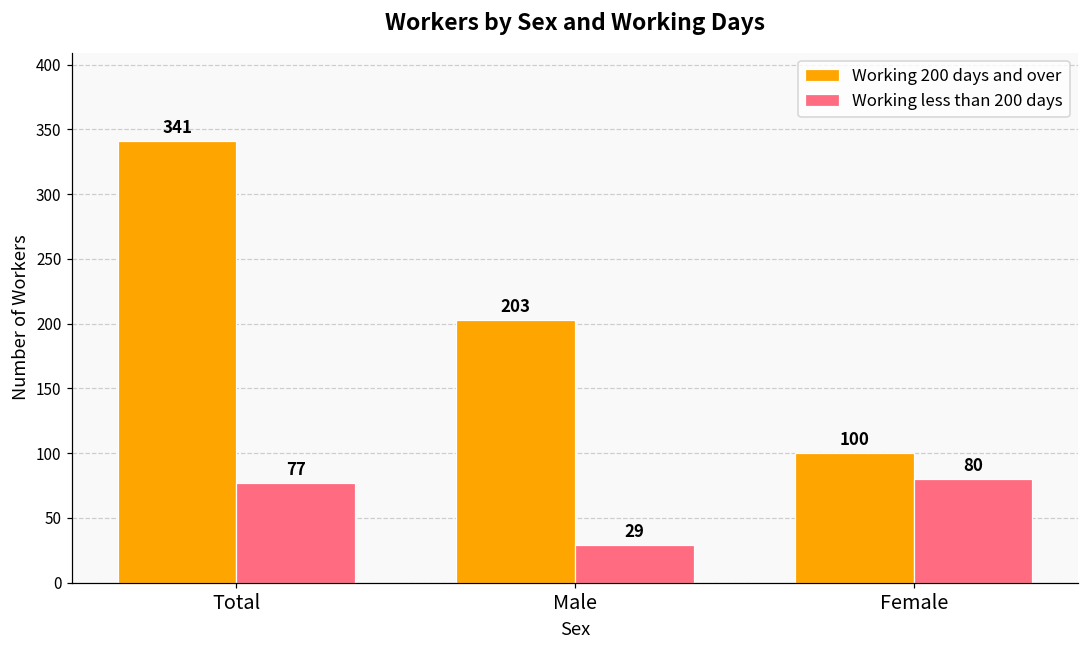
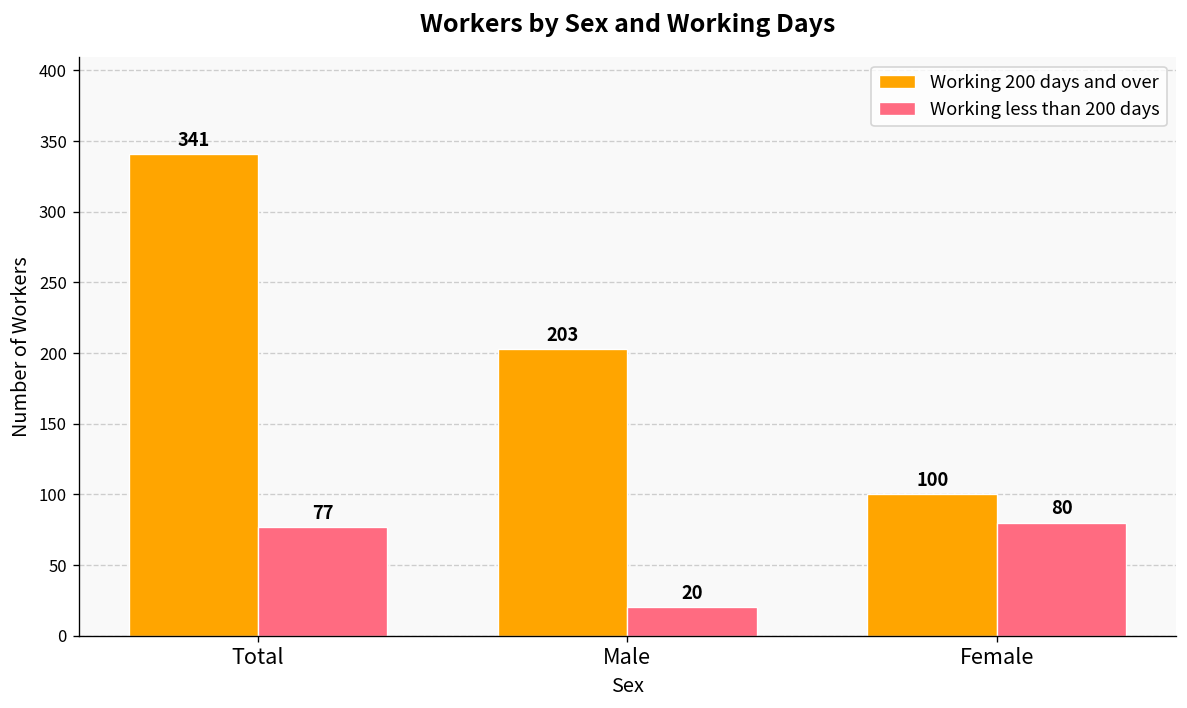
  {
    "Working 200 days and over": {
      "Total": 341,
      "Male": 203,
      "Female": 100
    },
    "Working less than 200 days": {
      "Total": 77,
-     "Male": 29,
+     "Male": 20,
      "Female": 80
    }
  }
